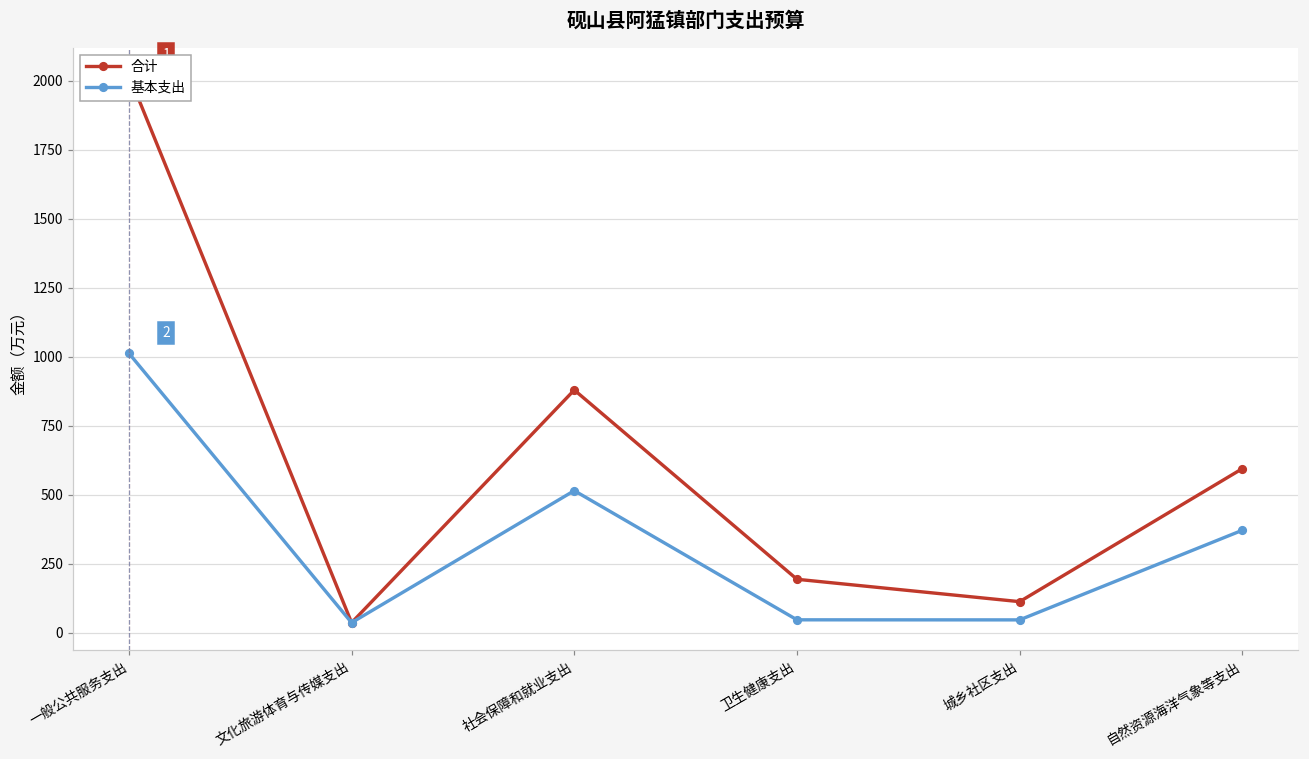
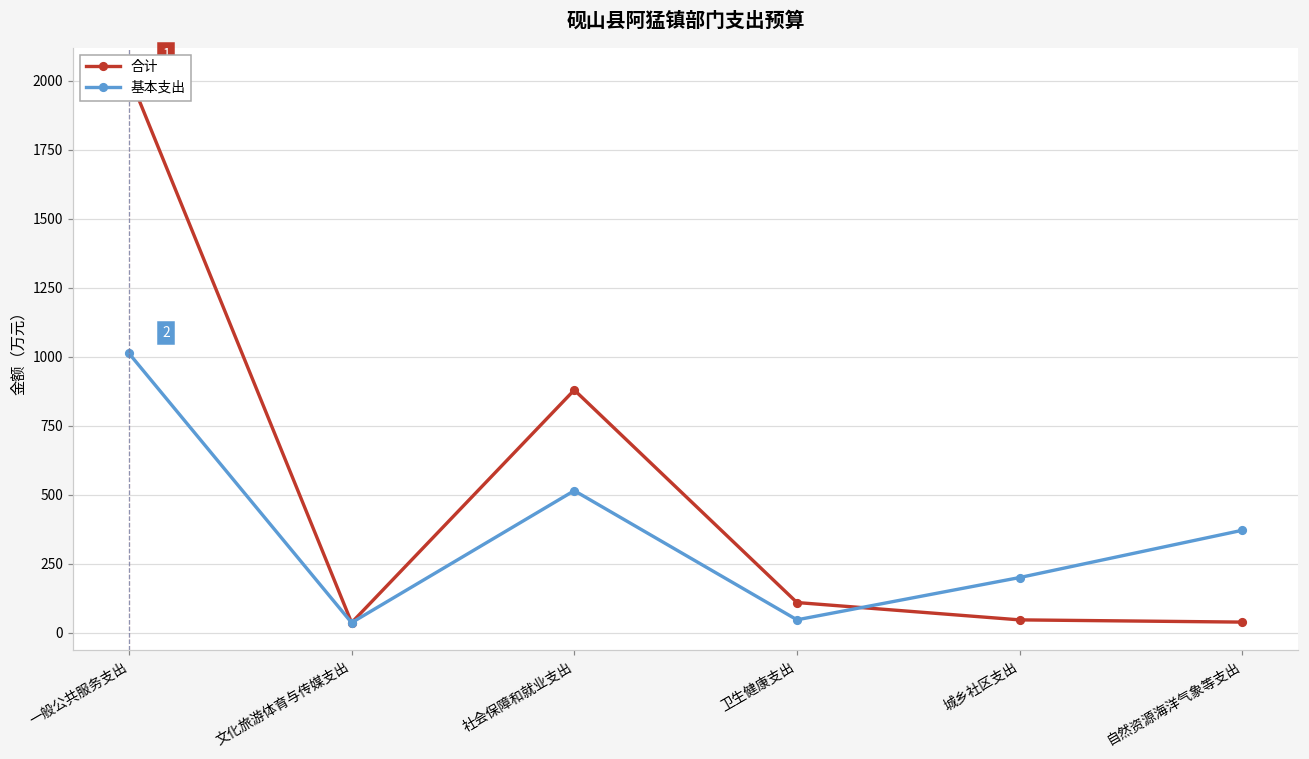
  {
    "合计": {
      "社会保障和就业支出": 880,
-     "卫生健康支出": 190,
-     "城乡社区支出": 110,
-     "自然资源海洋气象等支出": 600
+     "卫生健康支出": 110,
+     "城乡社区支出": 50,
+     "自然资源海洋气象等支出": 40
    },
    "基本支出": {
      "一般公共服务支出": 1010,
      "社会保障和就业支出": 520,
      "卫生健康支出": 50,
-     "城乡社区支出": 50,
+     "城乡社区支出": 200,
      "自然资源海洋气象等支出": 370
    }
  }
